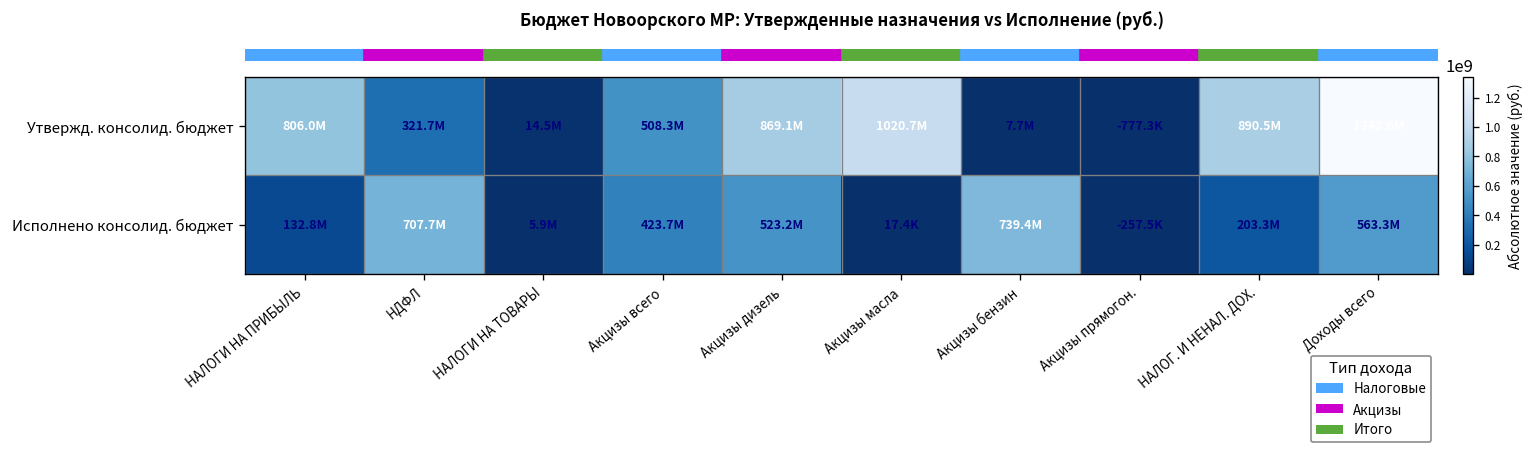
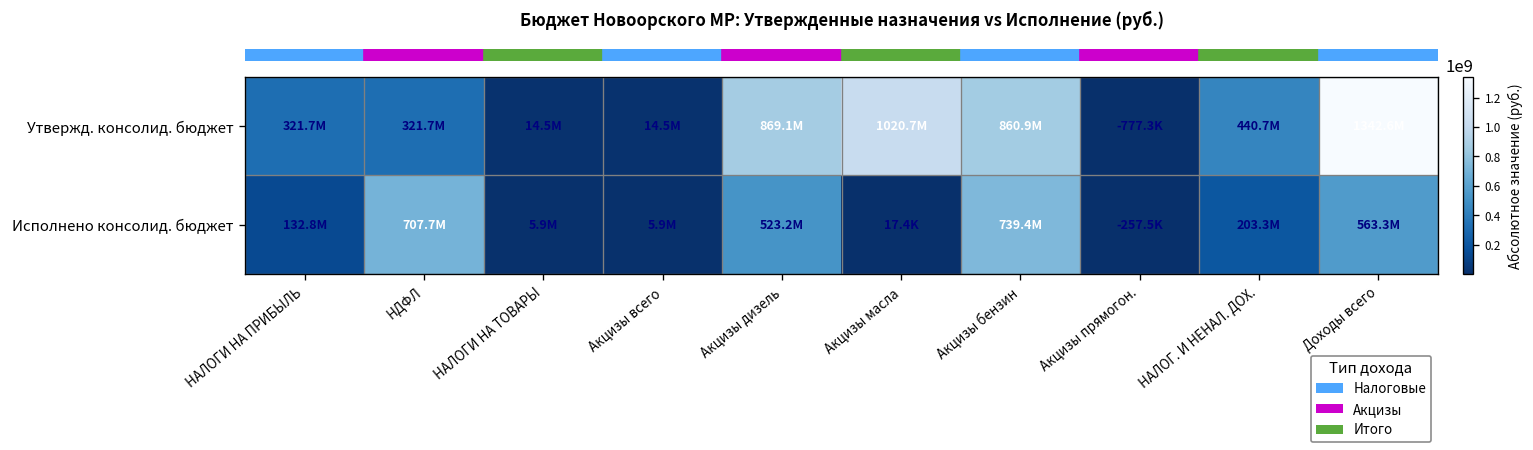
  {
    "Утвержд. консолид. бюджет": {
-     "НАЛОГИ НА ПРИБЫЛЬ": "806.0M",
+     "НАЛОГИ НА ПРИБЫЛЬ": "321.7M",
      "НДФЛ": "321.7M",
      "НАЛОГИ НА ТОВАРЫ": "14.5M",
-     "Акцизы всего": "508.3M",
+     "Акцизы всего": "14.5M",
      "Акцизы дизель": "869.1M",
      "Акцизы масла": "1020.7M",
-     "Акцизы бензин": "7.7M",
+     "Акцизы бензин": "860.9M",
      "Акцизы прямогон.": "-777.3K",
-     "НАЛОГ. И НЕНАЛ. ДОХ.": "890.5M"
+     "НАЛОГ. И НЕНАЛ. ДОХ.": "440.7M"
    },
    "Исполнено консолид. бюджет": {
      "НАЛОГИ НА ПРИБЫЛЬ": "132.8M",
      "НДФЛ": "707.7M",
      "НАЛОГИ НА ТОВАРЫ": "5.9M",
-     "Акцизы всего": "423.7M",
+     "Акцизы всего": "5.9M",
      "Акцизы дизель": "523.2M",
      "Акцизы масла": "17.4K",
      "Акцизы бензин": "739.4M",
      "Акцизы прямогон.": "-257.5K",
      "НАЛОГ. И НЕНАЛ. ДОХ.": "203.3M",
      "Доходы всего": "563.3M"
    }
  }
